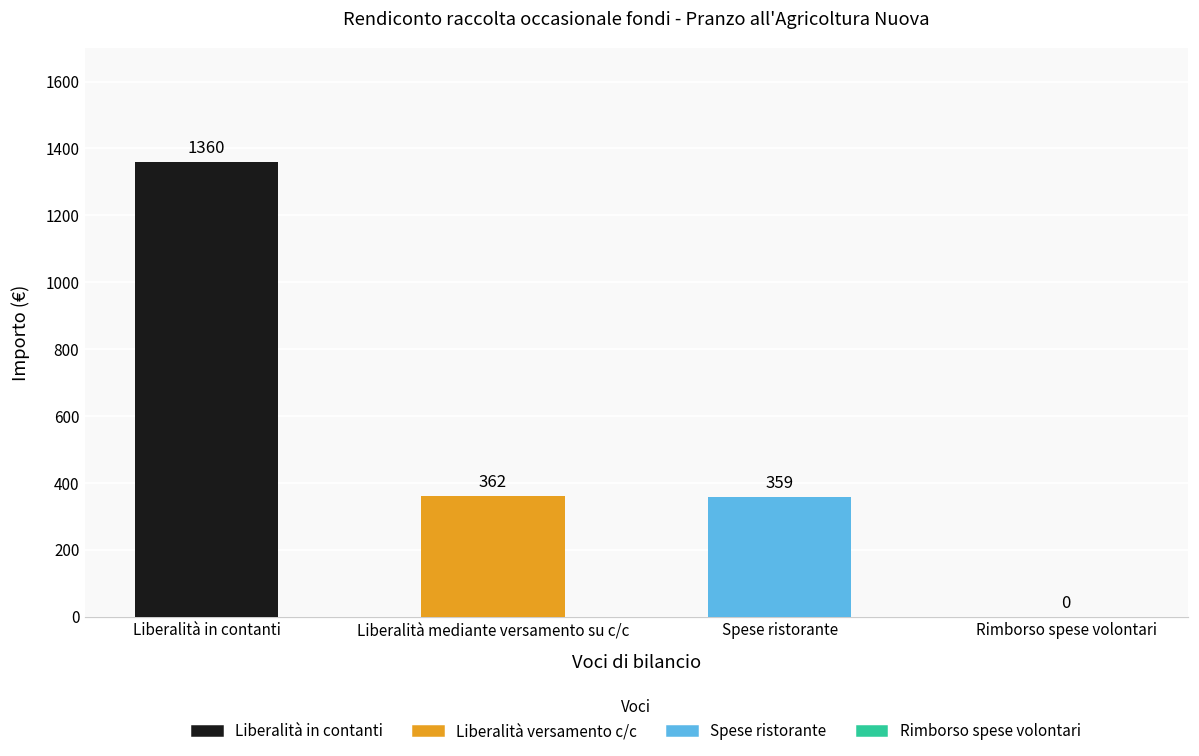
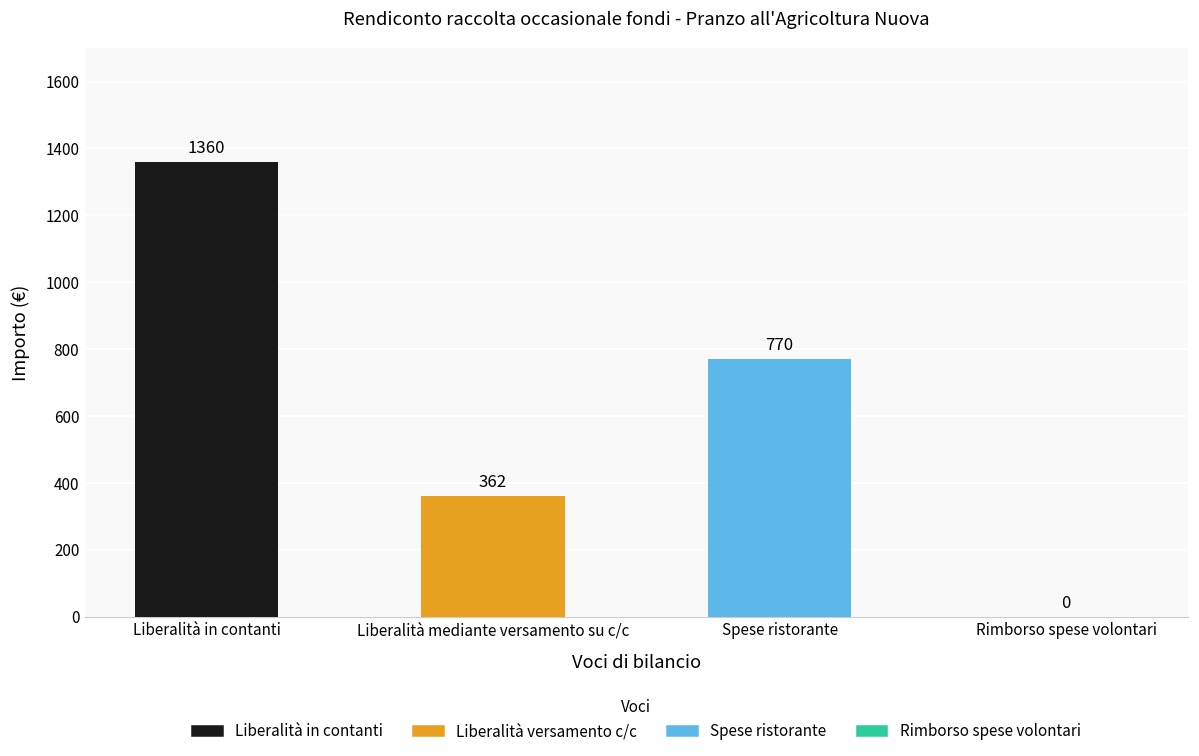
  {
    "Liberalità in contanti": 1360,
    "Liberalità mediante versamento su c/c": 362,
-   "Spese ristorante": 359,
+   "Spese ristorante": 770,
    "Rimborso spese volontari": 0
  }
